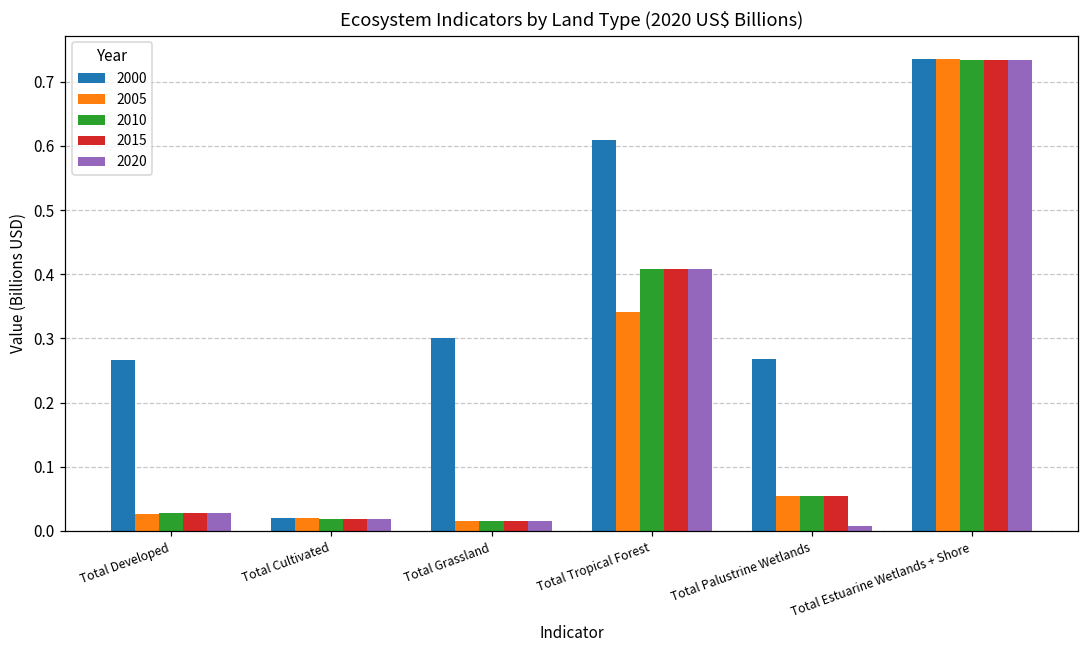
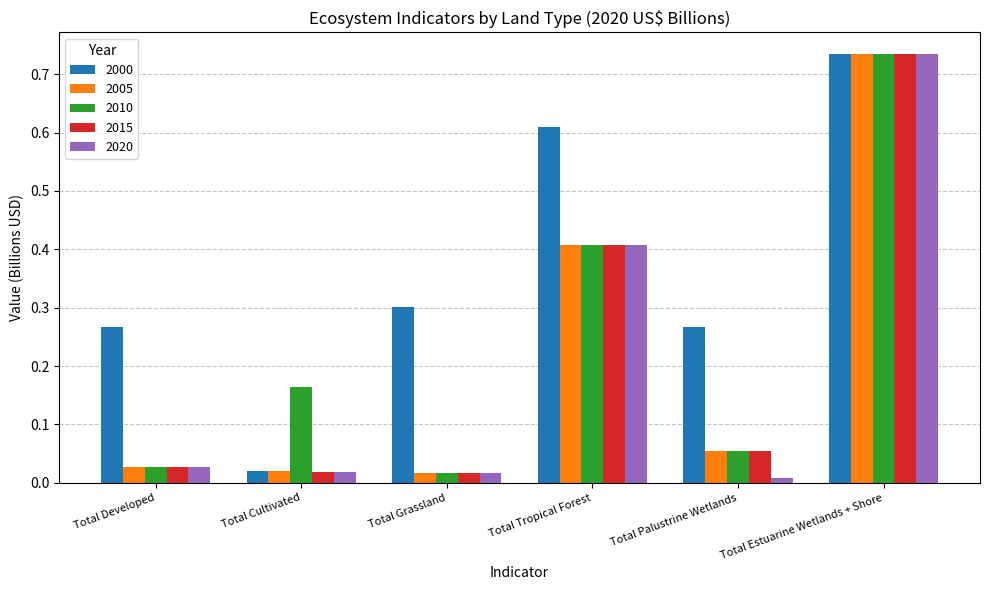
  {
    "2000": {
      "Total Developed": 0.27,
      "Total Cultivated": 0.02,
      "Total Grassland": 0.30,
      "Total Tropical Forest": 0.61,
      "Total Palustrine Wetlands": 0.27,
      "Total Estuarine Wetlands + Shore": 0.74
    },
    "2005": {
      "Total Developed": 0.03,
      "Total Cultivated": 0.02,
      "Total Grassland": 0.02,
-     "Total Tropical Forest": 0.34,
+     "Total Tropical Forest": 0.41,
      "Total Palustrine Wetlands": 0.05,
      "Total Estuarine Wetlands + Shore": 0.74
    },
    "2010": {
      "Total Developed": 0.03,
-     "Total Cultivated": 0.02,
+     "Total Cultivated": 0.16,
      "Total Grassland": 0.02,
      "Total Tropical Forest": 0.41,
      "Total Palustrine Wetlands": 0.05,
      "Total Estuarine Wetlands + Shore": 0.73
    },
    "2015": {
      "Total Developed": 0.03,
      "Total Cultivated": 0.02,
      "Total Grassland": 0.02,
      "Total Tropical Forest": 0.41,
      "Total Palustrine Wetlands": 0.05,
      "Total Estuarine Wetlands + Shore": 0.73
    },
    "2020": {
      "Total Developed": 0.03,
      "Total Cultivated": 0.02,
      "Total Grassland": 0.02,
      "Total Tropical Forest": 0.41,
      "Total Palustrine Wetlands": 0.01,
      "Total Estuarine Wetlands + Shore": 0.73
    }
  }
